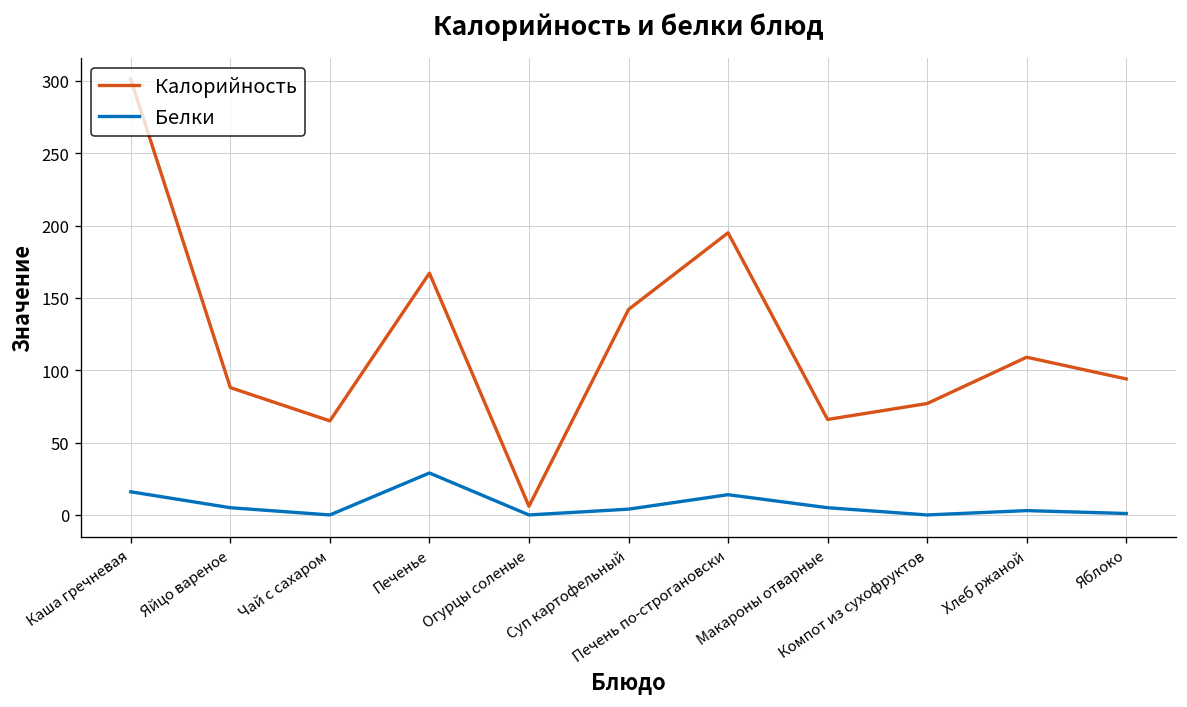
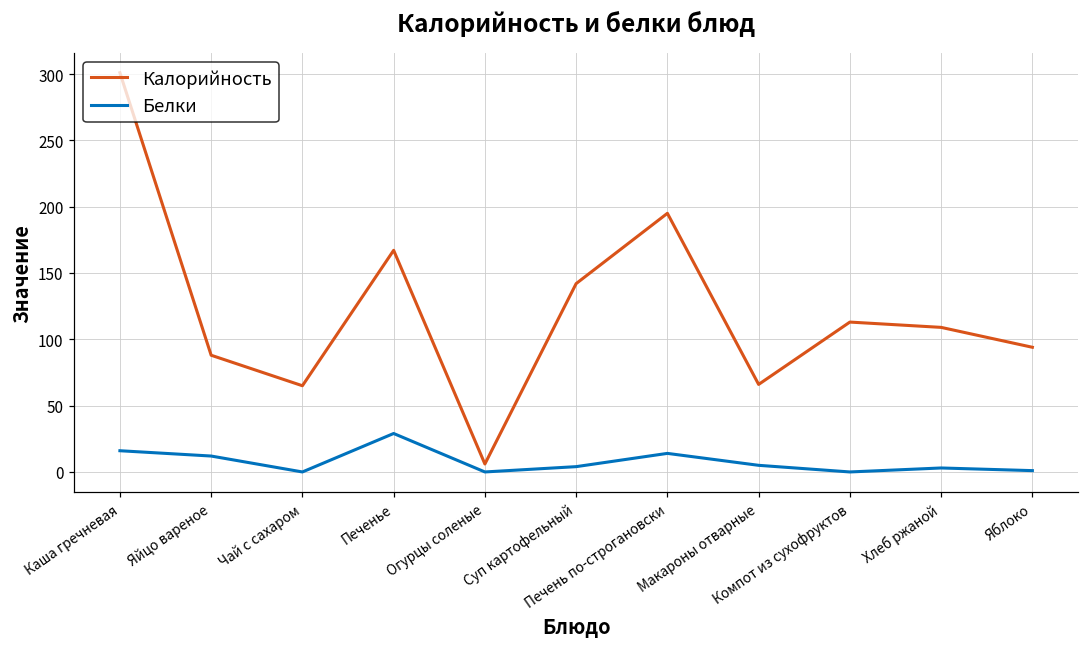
  {
    "Калорийность": {
      "Яйцо вареное": 88,
      "Чай с сахаром": 65,
      "Печенье": 167,
      "Огурцы соленые": 6,
      "Суп картофельный": 142,
      "Печень по-строгановски": 195,
      "Макароны отварные": 66,
-     "Компот из сухофруктов": 77,
+     "Компот из сухофруктов": 113,
      "Хлеб ржаной": 109,
      "Яблоко": 94
    },
    "Белки": {
      "Каша гречневая": 16,
-     "Яйцо вареное": 5,
+     "Яйцо вареное": 12,
      "Чай с сахаром": 0,
      "Печенье": 29,
      "Огурцы соленые": 0,
      "Суп картофельный": 4,
      "Печень по-строгановски": 14,
      "Макароны отварные": 5,
      "Компот из сухофруктов": 0,
      "Хлеб ржаной": 3,
      "Яблоко": 1
    }
  }
